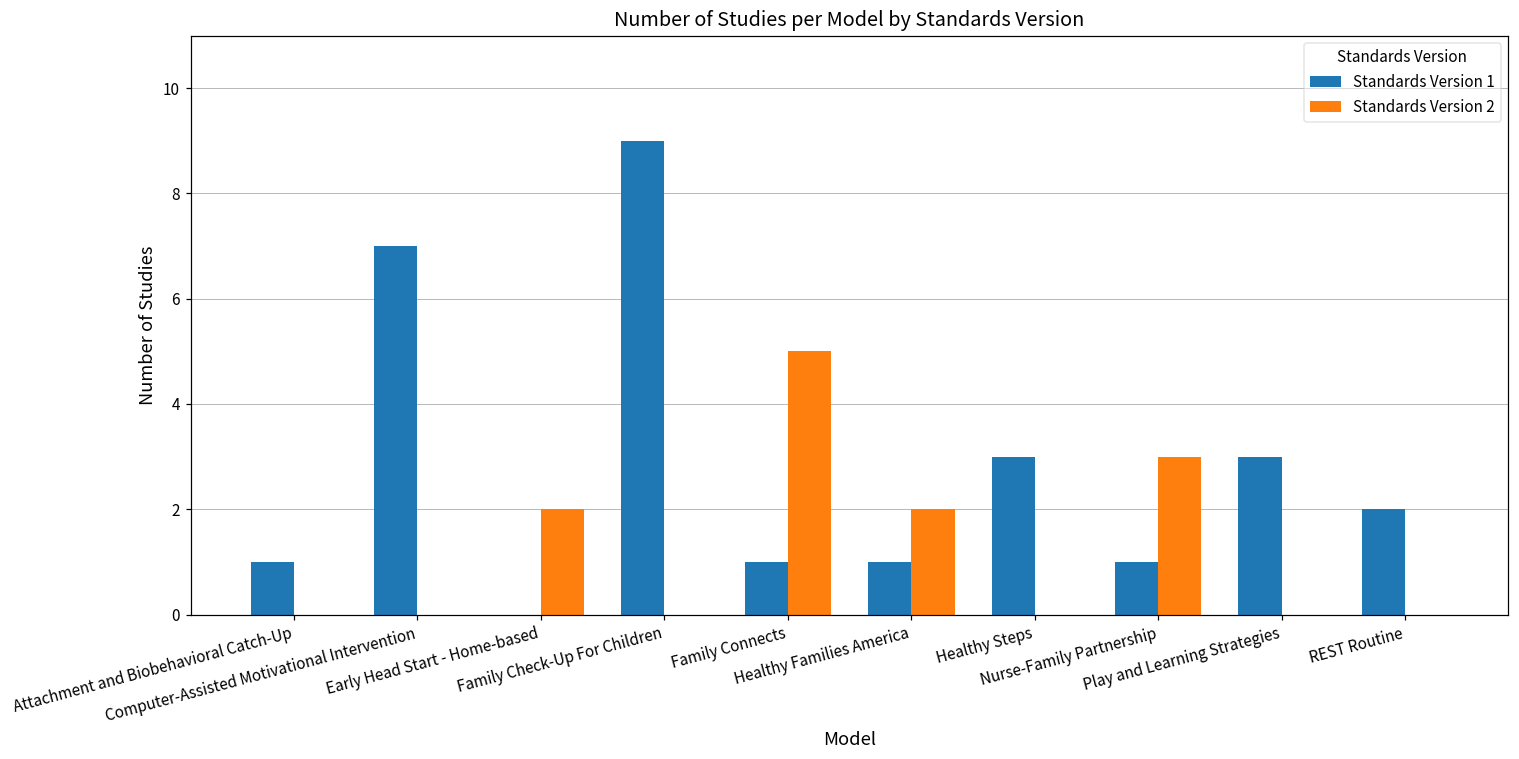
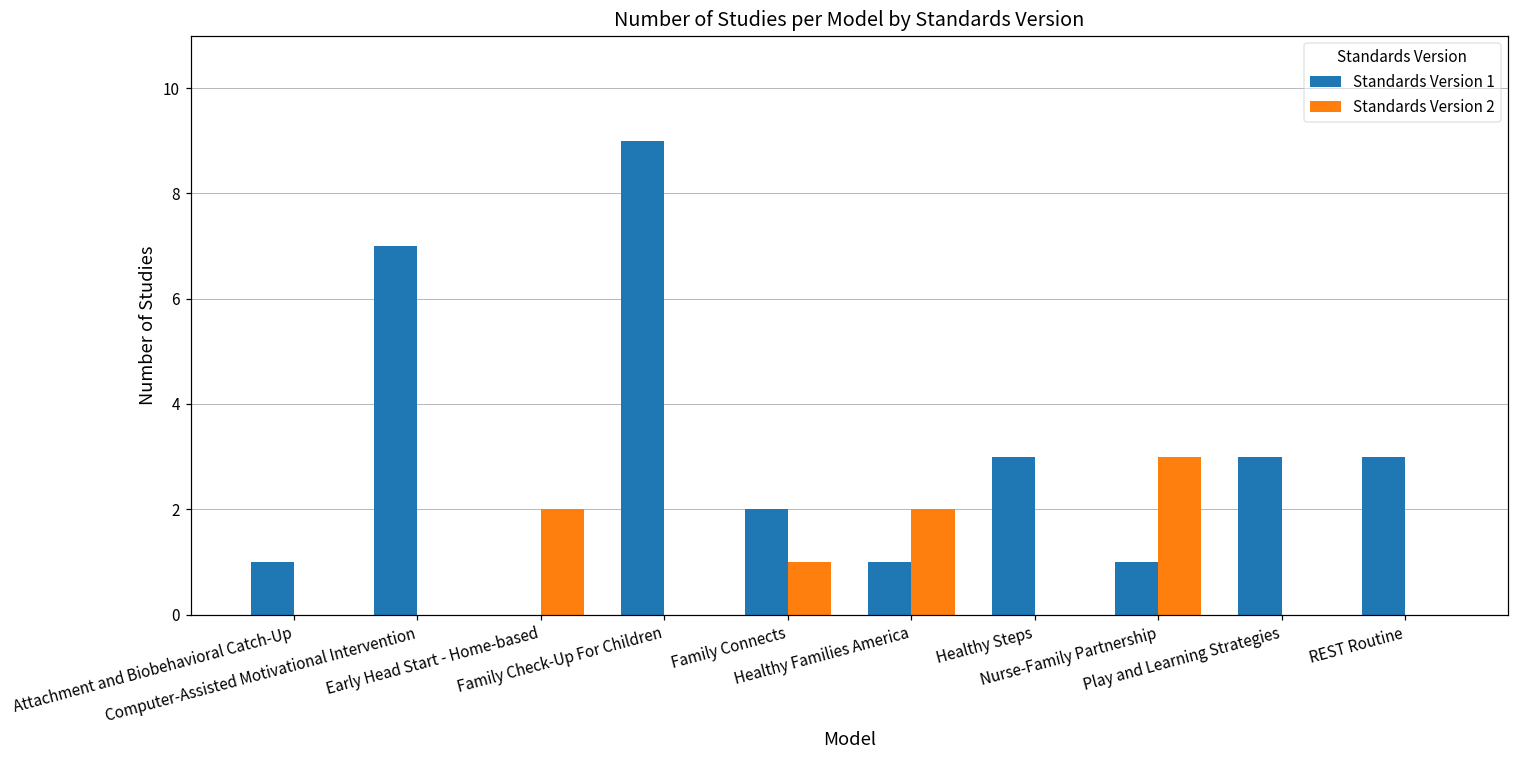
  {
    "Standards Version 1": {
      "Attachment and Biobehavioral Catch-Up": 1,
      "Computer-Assisted Motivational Intervention": 7,
      "Early Head Start - Home-based": 0,
      "Family Check-Up For Children": 9,
-     "Family Connects": 1,
+     "Family Connects": 2,
      "Healthy Families America": 1,
      "Healthy Steps": 3,
      "Nurse-Family Partnership": 1,
      "Play and Learning Strategies": 3,
-     "REST Routine": 2
+     "REST Routine": 3
    },
    "Standards Version 2": {
      "Attachment and Biobehavioral Catch-Up": 0,
      "Computer-Assisted Motivational Intervention": 0,
      "Early Head Start - Home-based": 2,
      "Family Check-Up For Children": 0,
-     "Family Connects": 5,
+     "Family Connects": 1,
      "Healthy Families America": 2,
      "Healthy Steps": 0,
      "Nurse-Family Partnership": 3,
      "Play and Learning Strategies": 0,
      "REST Routine": 0
    }
  }
